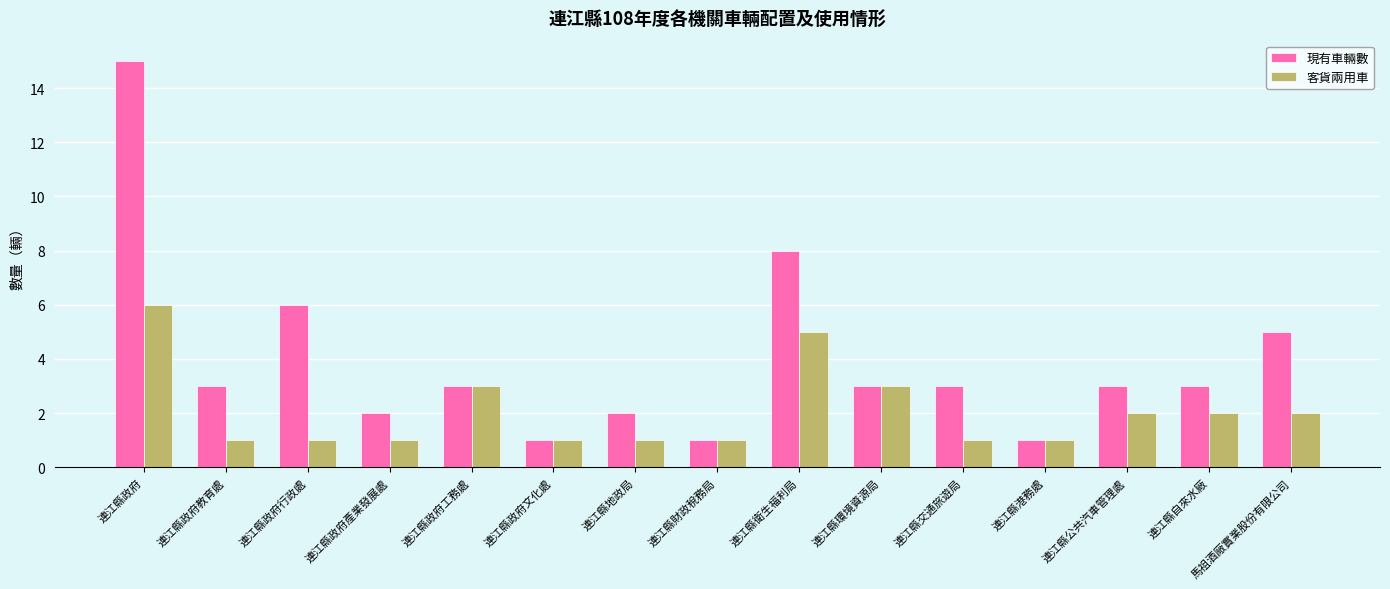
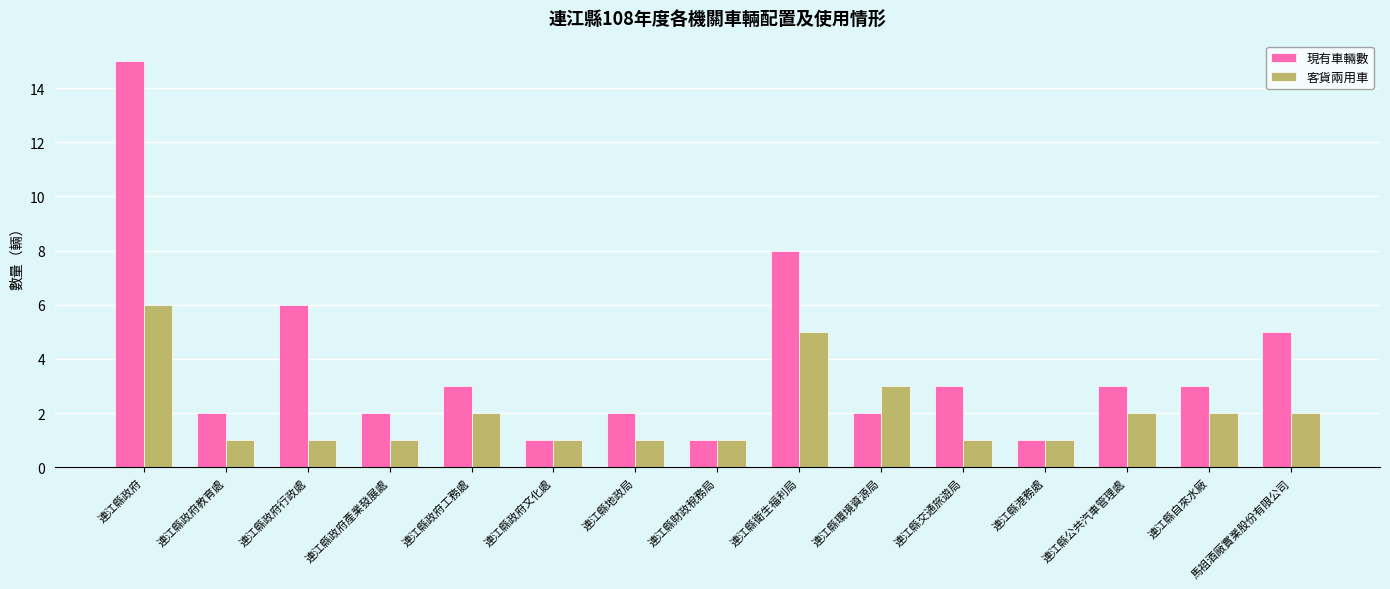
  {
    "現有車輛數": {
      "連江縣政府": 15,
-     "連江縣政府教育處": 3,
+     "連江縣政府教育處": 2,
      "連江縣政府行政處": 6,
      "連江縣政府產業發展處": 2,
      "連江縣政府工務處": 3,
      "連江縣政府文化處": 1,
      "連江縣地政局": 2,
      "連江縣財政稅務局": 1,
      "連江縣衛生福利局": 8,
-     "連江縣環境資源局": 3,
+     "連江縣環境資源局": 2,
      "連江縣交通旅遊局": 3,
      "連江縣港務處": 1,
      "連江縣公共汽車管理處": 3,
      "連江縣自來水廠": 3,
      "馬祖酒廠實業股份有限公司": 5
    },
    "客貨兩用車": {
      "連江縣政府": 6,
      "連江縣政府教育處": 1,
      "連江縣政府行政處": 1,
      "連江縣政府產業發展處": 1,
-     "連江縣政府工務處": 3,
+     "連江縣政府工務處": 2,
      "連江縣政府文化處": 1,
      "連江縣地政局": 1,
      "連江縣財政稅務局": 1,
      "連江縣衛生福利局": 5,
      "連江縣環境資源局": 3,
      "連江縣交通旅遊局": 1,
      "連江縣港務處": 1,
      "連江縣公共汽車管理處": 2,
      "連江縣自來水廠": 2,
      "馬祖酒廠實業股份有限公司": 2
    }
  }
